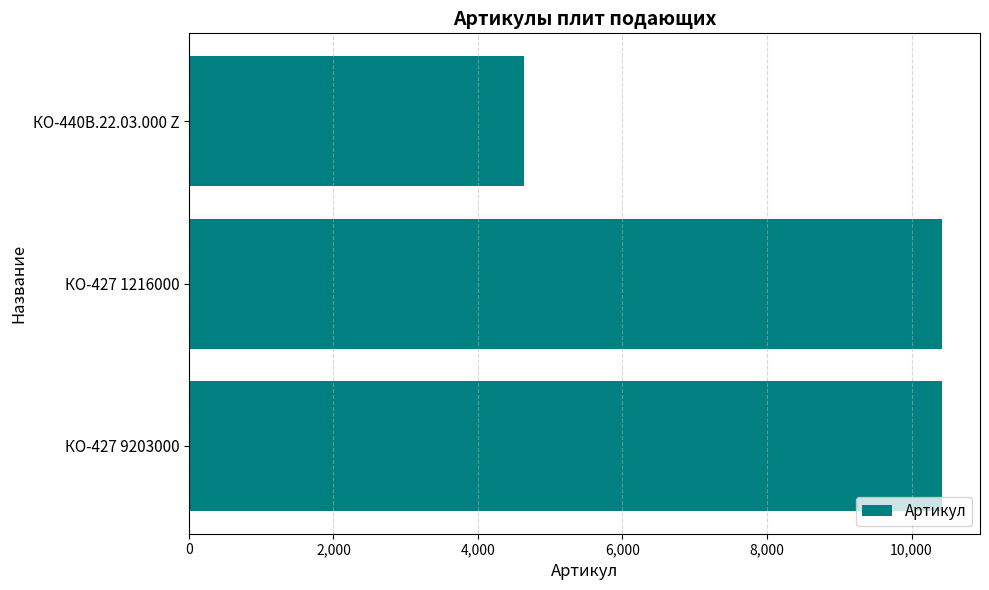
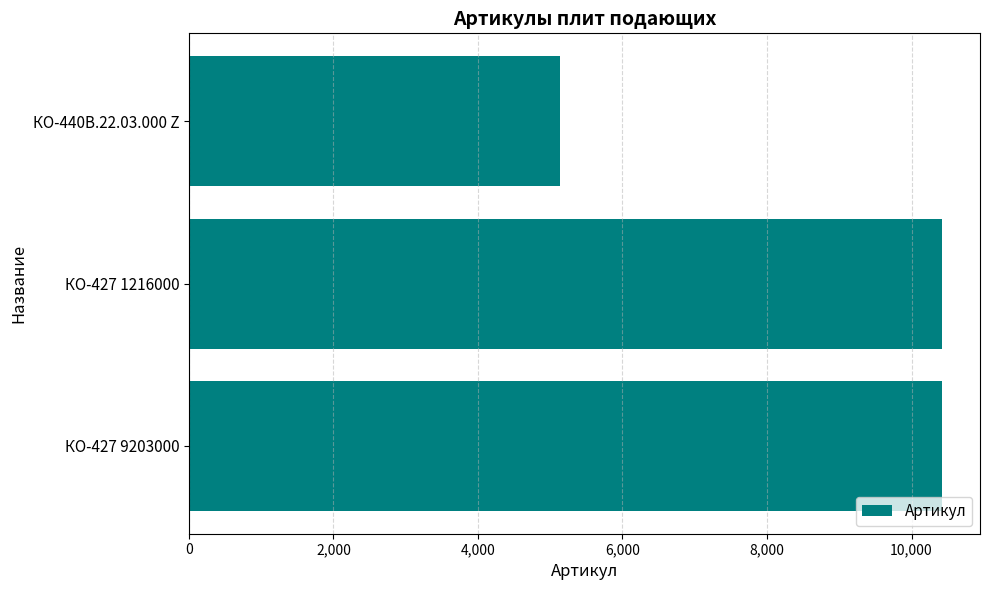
  {
-   "КО-440В.22.03.000 Z": "4,600",
+   "КО-440В.22.03.000 Z": "5,100",
    "КО-427 1216000": "10,400",
    "КО-427 9203000": "10,400"
  }
